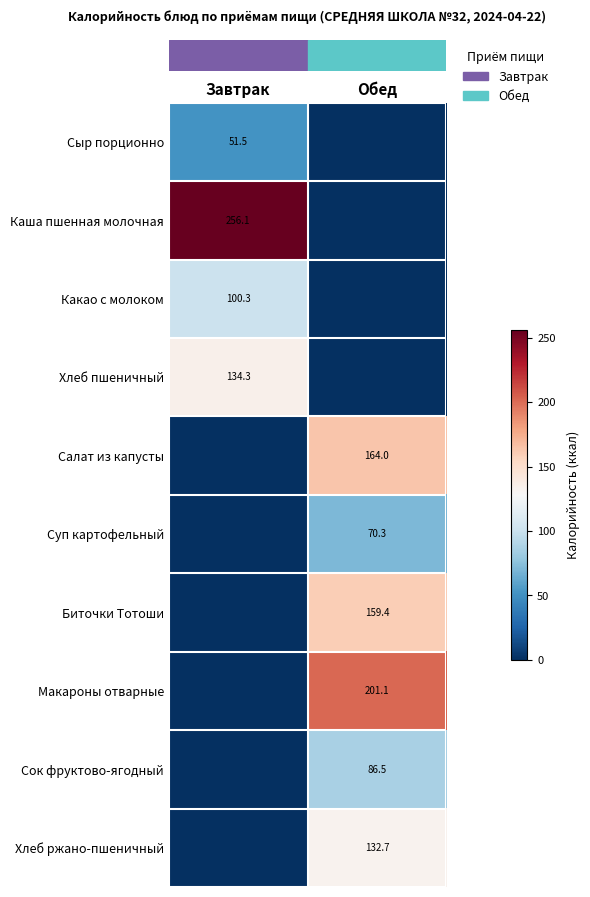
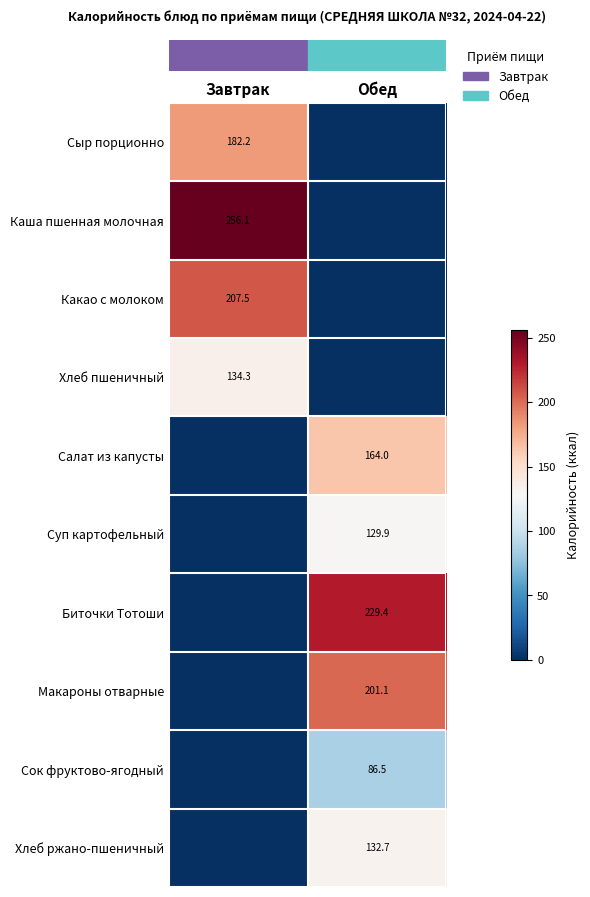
  {
    "Сыр порционно": {
-     "Завтрак": 51.5
+     "Завтрак": 182.2
    },
    "Каша пшенная молочная": {
      "Завтрак": 256.1
    },
    "Какао с молоком": {
-     "Завтрак": 100.3
+     "Завтрак": 207.5
    },
    "Хлеб пшеничный": {
      "Завтрак": 134.3
    },
    "Салат из капусты": {
      "Обед": 164.0
    },
    "Суп картофельный": {
-     "Обед": 70.3
+     "Обед": 129.9
    },
    "Биточки Тотоши": {
-     "Обед": 159.4
+     "Обед": 229.4
    },
    "Макароны отварные": {
      "Обед": 201.1
    },
    "Сок фруктово-ягодный": {
      "Обед": 86.5
    },
    "Хлеб ржано-пшеничный": {
      "Обед": 132.7
    }
  }
